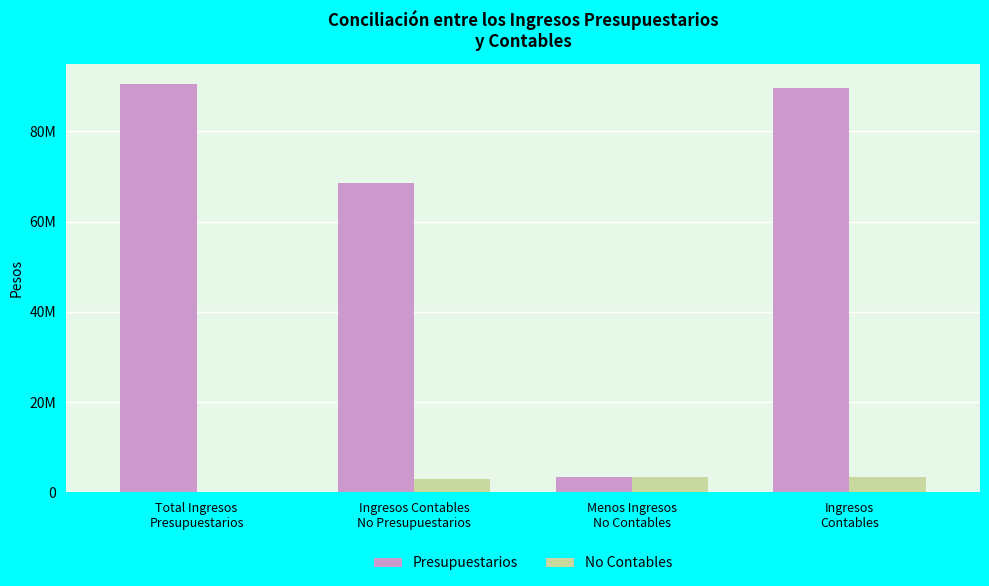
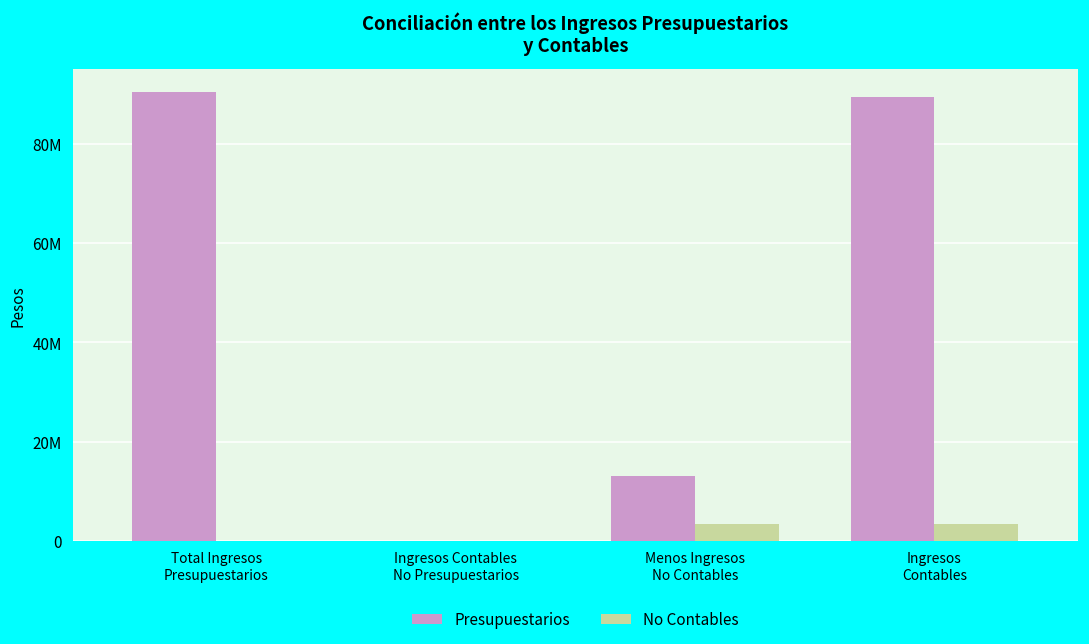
  {
    "Presupuestarios": {
      "Total Ingresos Presupuestarios": 90000000,
-     "Ingresos Contables No Presupuestarios": 68000000,
-     "Menos Ingresos No Contables": 3000000,
+     "Ingresos Contables No Presupuestarios": 0,
+     "Menos Ingresos No Contables": 13000000,
      "Ingresos Contables": 90000000
    },
    "No Contables": {
      "Total Ingresos Presupuestarios": 0,
-     "Ingresos Contables No Presupuestarios": 3000000,
+     "Ingresos Contables No Presupuestarios": 0,
      "Menos Ingresos No Contables": 3000000,
      "Ingresos Contables": 3000000
    }
  }
